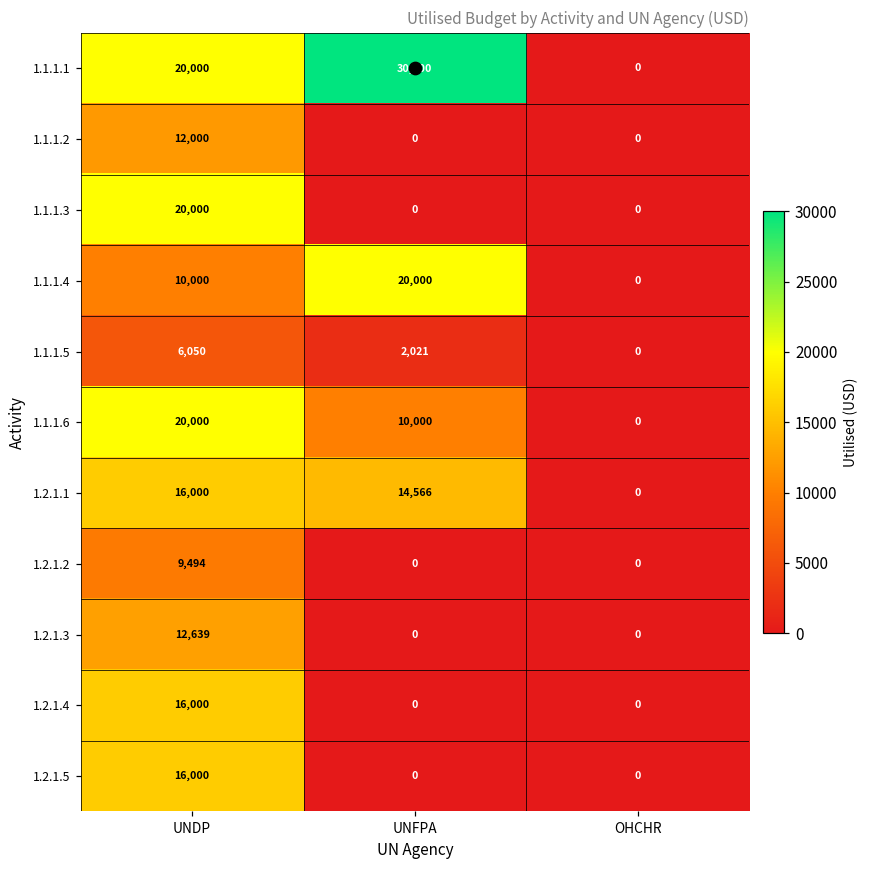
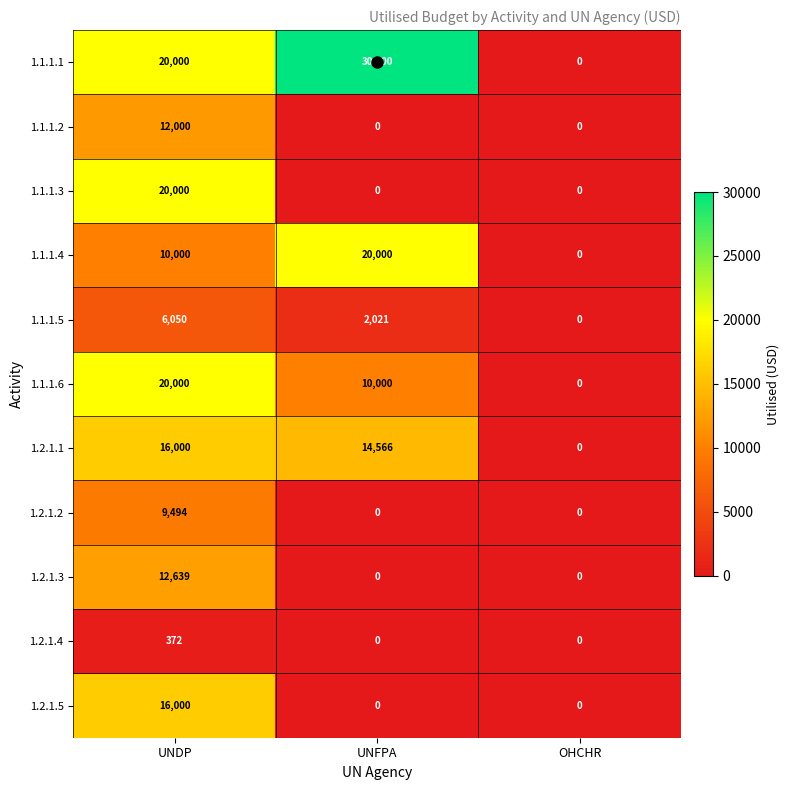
  {
    "1.1.1.1": {
      "UNDP": "20,000",
      "OHCHR": "0"
    },
    "1.1.1.2": {
      "UNDP": "12,000",
      "UNFPA": "0",
      "OHCHR": "0"
    },
    "1.1.1.3": {
      "UNDP": "20,000",
      "UNFPA": "0",
      "OHCHR": "0"
    },
    "1.1.1.4": {
      "UNDP": "10,000",
      "UNFPA": "20,000",
      "OHCHR": "0"
    },
    "1.1.1.5": {
      "UNDP": "6,050",
      "UNFPA": "2,021",
      "OHCHR": "0"
    },
    "1.1.1.6": {
      "UNDP": "20,000",
      "UNFPA": "10,000",
      "OHCHR": "0"
    },
    "1.2.1.1": {
      "UNDP": "16,000",
      "UNFPA": "14,566",
      "OHCHR": "0"
    },
    "1.2.1.2": {
      "UNDP": "9,494",
      "UNFPA": "0",
      "OHCHR": "0"
    },
    "1.2.1.3": {
      "UNDP": "12,639",
      "UNFPA": "0",
      "OHCHR": "0"
    },
    "1.2.1.4": {
-     "UNDP": "16,000",
+     "UNDP": "372",
      "UNFPA": "0",
      "OHCHR": "0"
    },
    "1.2.1.5": {
      "UNDP": "16,000",
      "UNFPA": "0",
      "OHCHR": "0"
    }
  }
